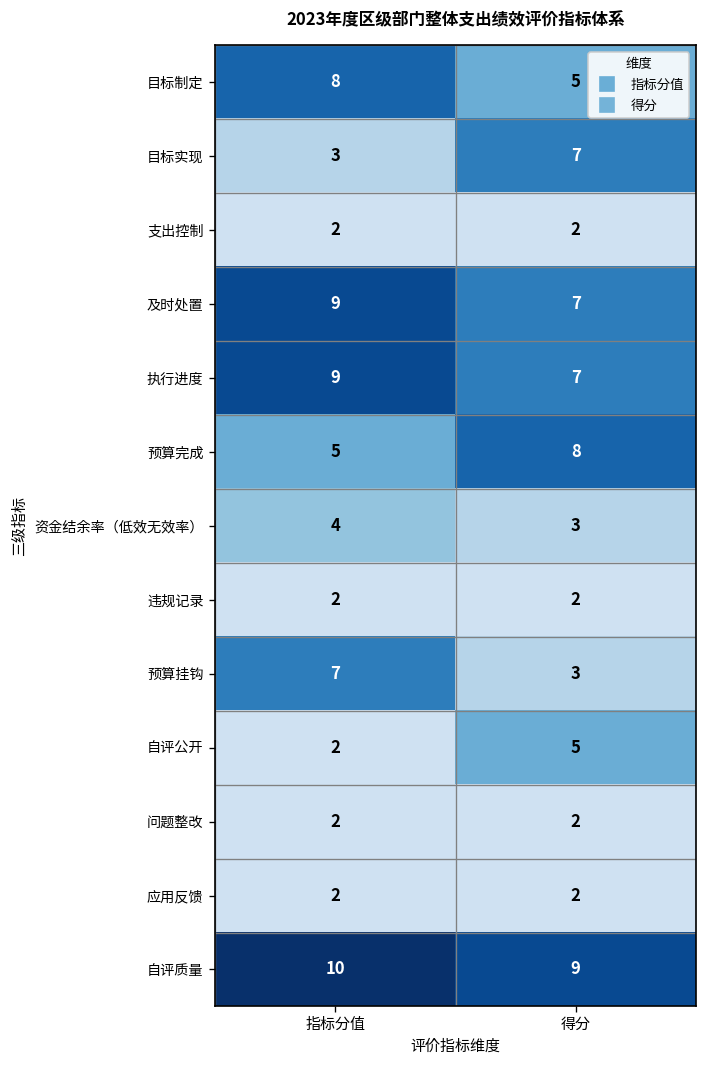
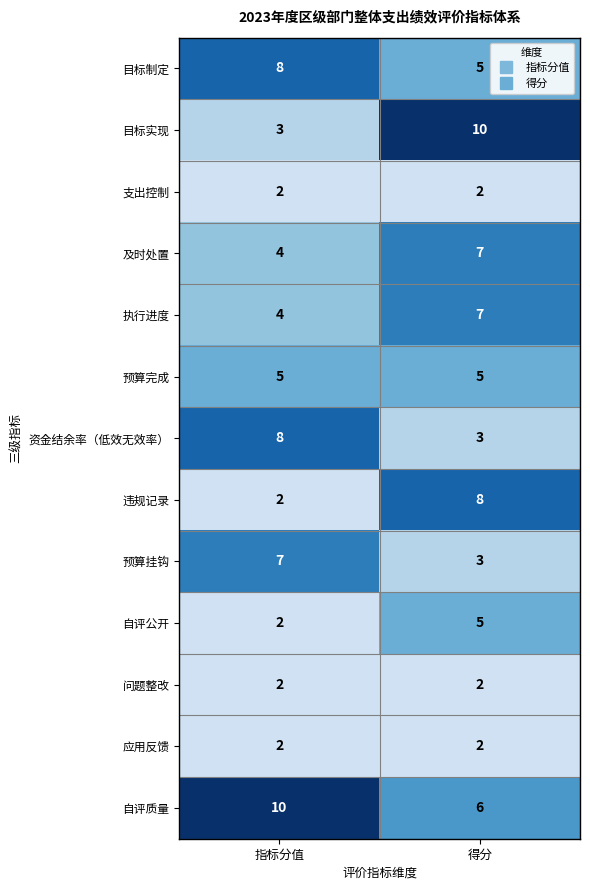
  {
    "目标制定": {
      "指标分值": 8,
      "得分": 5
    },
    "目标实现": {
      "指标分值": 3,
-     "得分": 7
+     "得分": 10
    },
    "支出控制": {
      "指标分值": 2,
      "得分": 2
    },
    "及时处置": {
-     "指标分值": 9,
+     "指标分值": 4,
      "得分": 7
    },
    "执行进度": {
-     "指标分值": 9,
+     "指标分值": 4,
      "得分": 7
    },
    "预算完成": {
      "指标分值": 5,
-     "得分": 8
+     "得分": 5
    },
    "资金结余率（低效无效率）": {
-     "指标分值": 4,
+     "指标分值": 8,
      "得分": 3
    },
    "违规记录": {
      "指标分值": 2,
-     "得分": 2
+     "得分": 8
    },
    "预算挂钩": {
      "指标分值": 7,
      "得分": 3
    },
    "自评公开": {
      "指标分值": 2,
      "得分": 5
    },
    "问题整改": {
      "指标分值": 2,
      "得分": 2
    },
    "应用反馈": {
      "指标分值": 2,
      "得分": 2
    },
    "自评质量": {
      "指标分值": 10,
-     "得分": 9
+     "得分": 6
    }
  }
